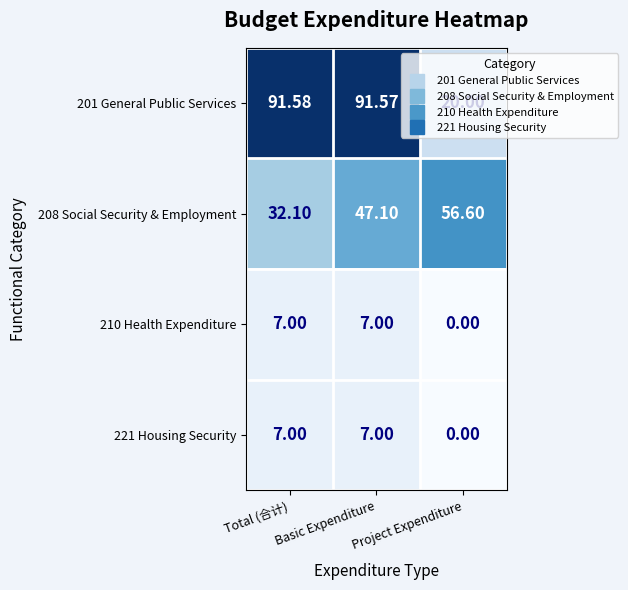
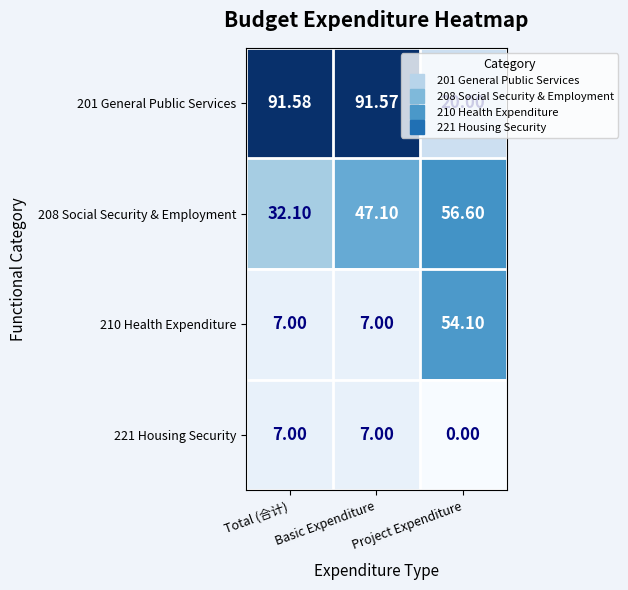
  {
    "201 General Public Services": {
      "Total (合计)": 91.58,
      "Basic Expenditure": 91.57
    },
    "208 Social Security & Employment": {
      "Total (合计)": 32.10,
      "Basic Expenditure": 47.10,
      "Project Expenditure": 56.60
    },
    "210 Health Expenditure": {
      "Total (合计)": 7.00,
      "Basic Expenditure": 7.00,
-     "Project Expenditure": 0.00
+     "Project Expenditure": 54.10
    },
    "221 Housing Security": {
      "Total (合计)": 7.00,
      "Basic Expenditure": 7.00,
      "Project Expenditure": 0.00
    }
  }
